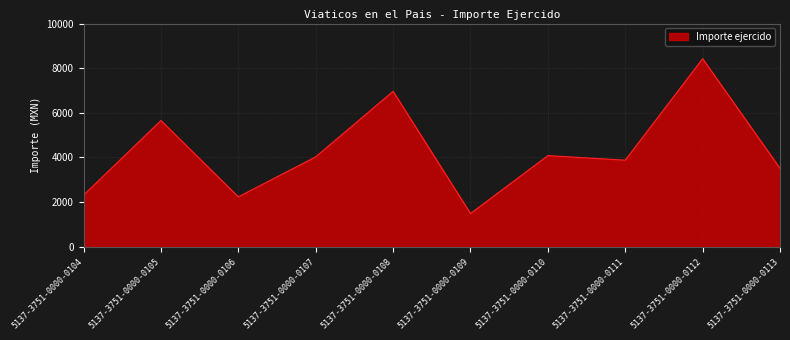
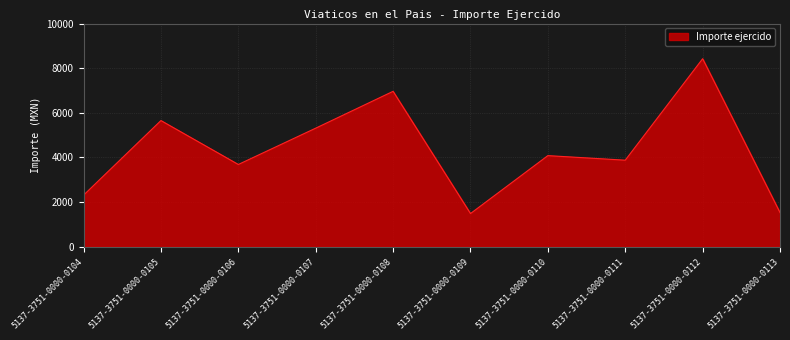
  {
    "5137-3751-0000-0104": 2300,
    "5137-3751-0000-0105": 5700,
-   "5137-3751-0000-0106": 2200,
-   "5137-3751-0000-0107": 4000,
+   "5137-3751-0000-0106": 3700,
+   "5137-3751-0000-0107": 5300,
    "5137-3751-0000-0108": 7000,
    "5137-3751-0000-0109": 1500,
    "5137-3751-0000-0110": 4100,
    "5137-3751-0000-0111": 3900,
    "5137-3751-0000-0112": 8400,
-   "5137-3751-0000-0113": 3500
+   "5137-3751-0000-0113": 1500
  }
